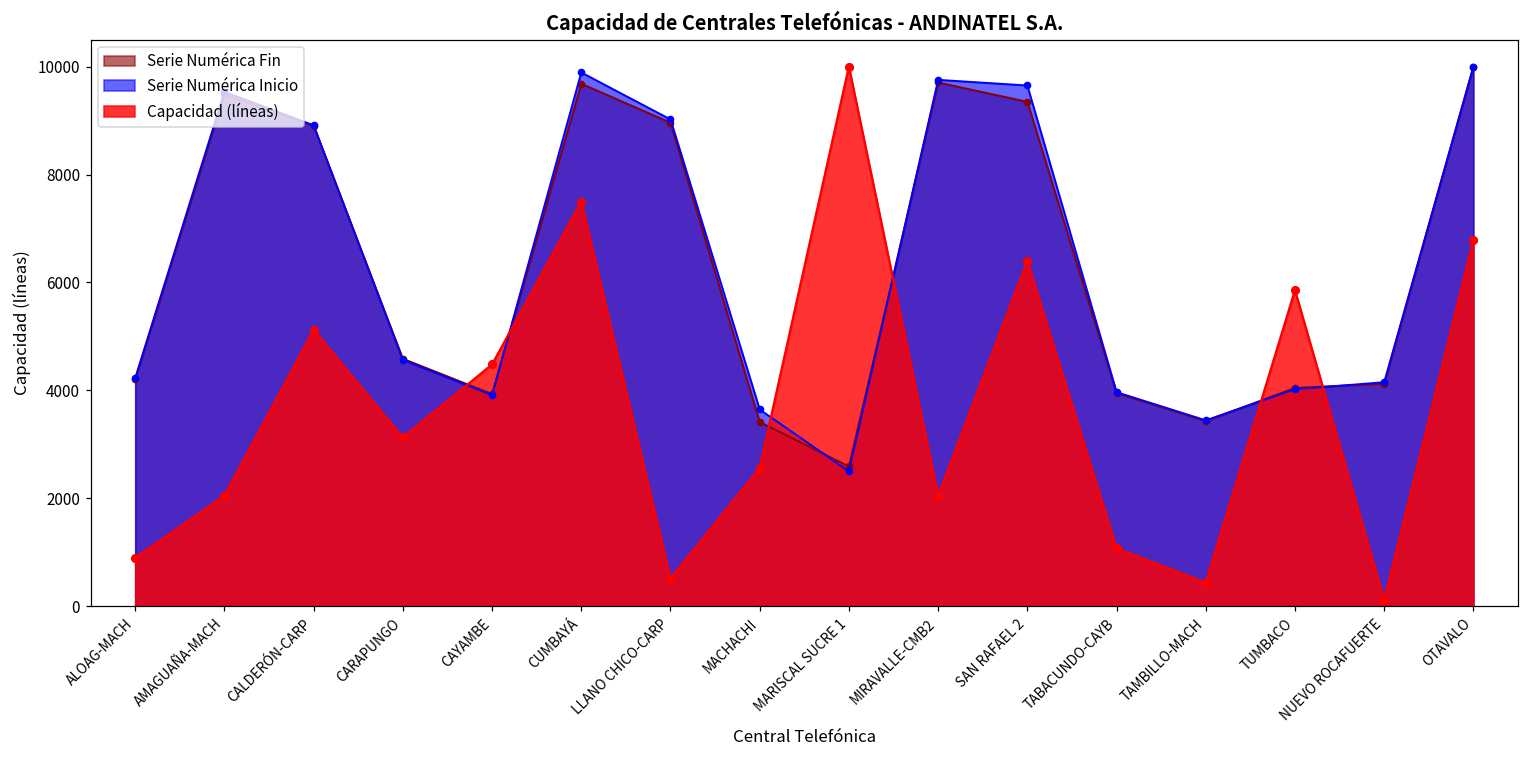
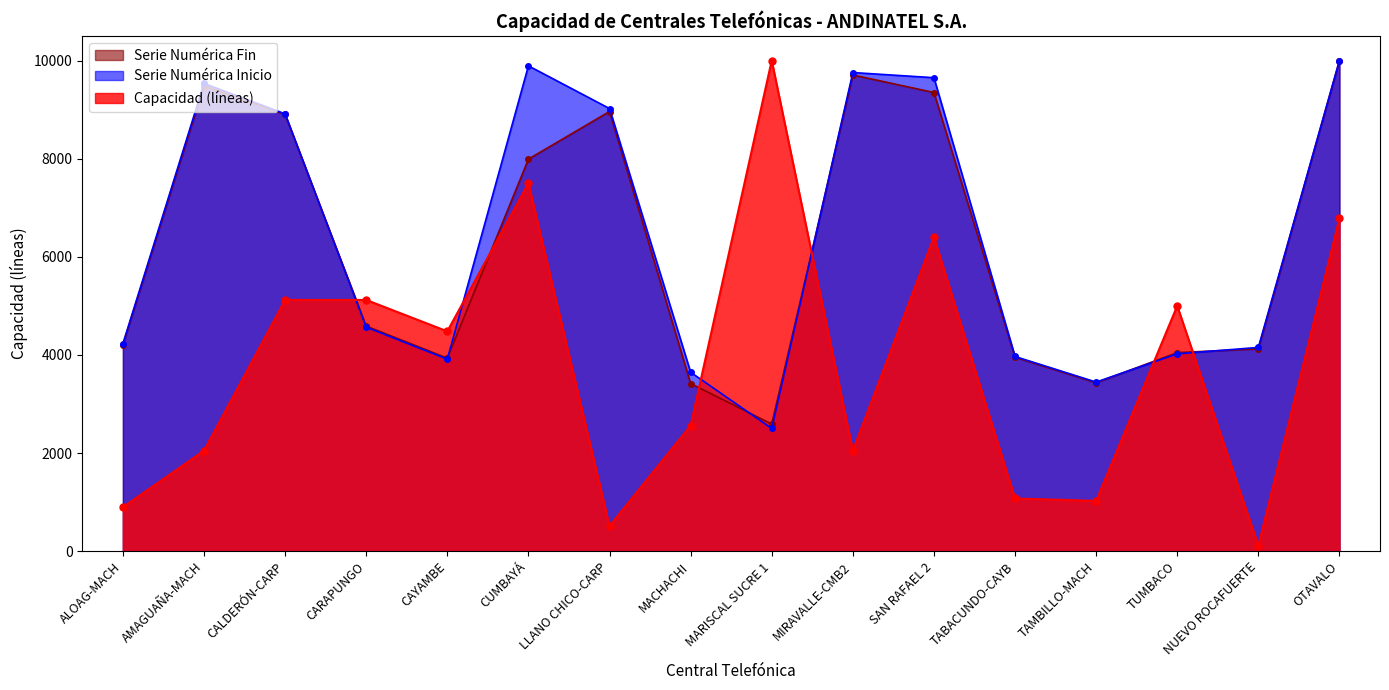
  {
    "Serie Numérica Fin": {
-     "CUMBAYÁ": 9700,
+     "CUMBAYÁ": 8000,
      "LLANO CHICO-CARP": 9000,
      "MACHACHI": 3400,
      "MARISCAL SUCRE 1": 2600,
      "SAN RAFAEL 2": 9300
    },
    "Serie Numérica Inicio": {
      "CUMBAYÁ": 9900,
      "LLANO CHICO-CARP": 9000,
      "MACHACHI": 3600,
      "MARISCAL SUCRE 1": 2500,
      "SAN RAFAEL 2": 9700
    },
    "Capacidad (líneas)": {
      "ALOAG-MACH": 900,
      "AMAGUAÑA-MACH": 2000,
      "CALDERÓN-CARP": 5100,
-     "CARAPUNGO": 3100,
+     "CARAPUNGO": 5100,
      "CAYAMBE": 4500,
      "CUMBAYÁ": 7500,
      "LLANO CHICO-CARP": 500,
      "MACHACHI": 2600,
      "MARISCAL SUCRE 1": 10000,
      "MIRAVALLE-CMB2": 2000,
      "SAN RAFAEL 2": 6400,
      "TABACUNDO-CAYB": 1100,
-     "TAMBILLO-MACH": 400,
-     "TUMBACO": 5900,
+     "TAMBILLO-MACH": 1000,
+     "TUMBACO": 5000,
      "NUEVO ROCAFUERTE": 100,
      "OTAVALO": 6800
    }
  }
